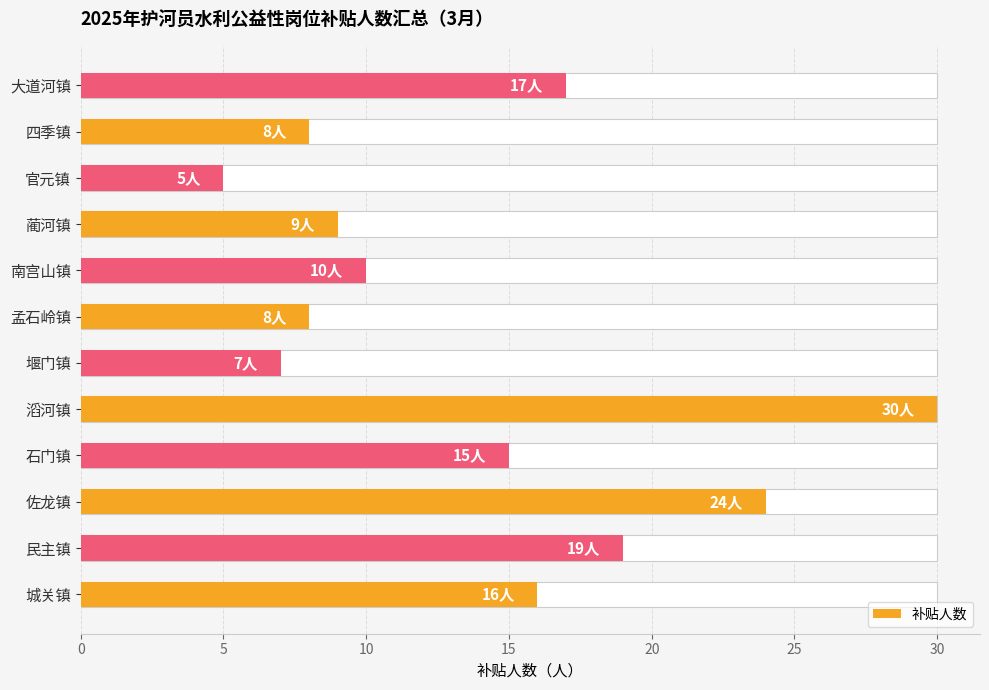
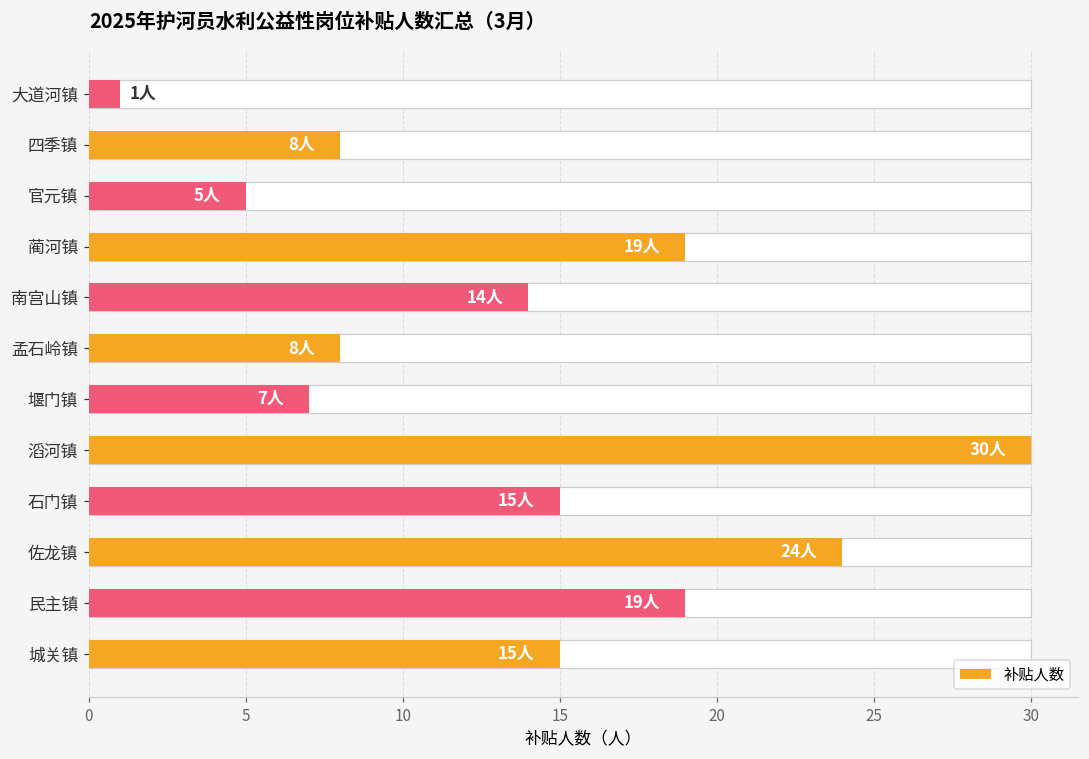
  {
    "补贴人数": {
-     "大道河镇": "17人",
-     "蔺河镇": "9人",
-     "南宫山镇": "10人",
+     "大道河镇": "1人",
+     "蔺河镇": "19人",
+     "南宫山镇": "14人",
      "滔河镇": "30人",
-     "城关镇": "16人"
+     "城关镇": "15人"
    }
  }
